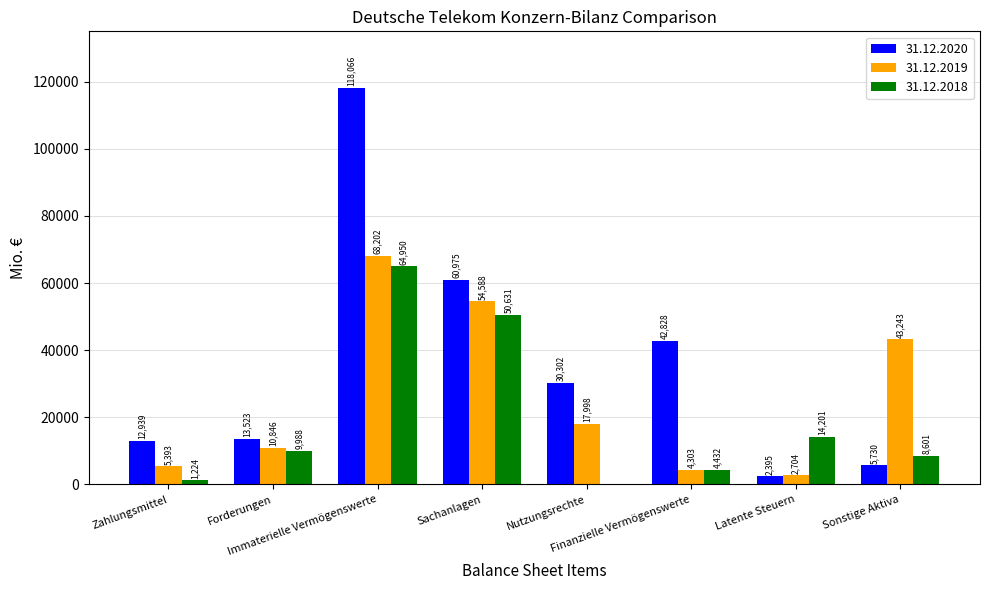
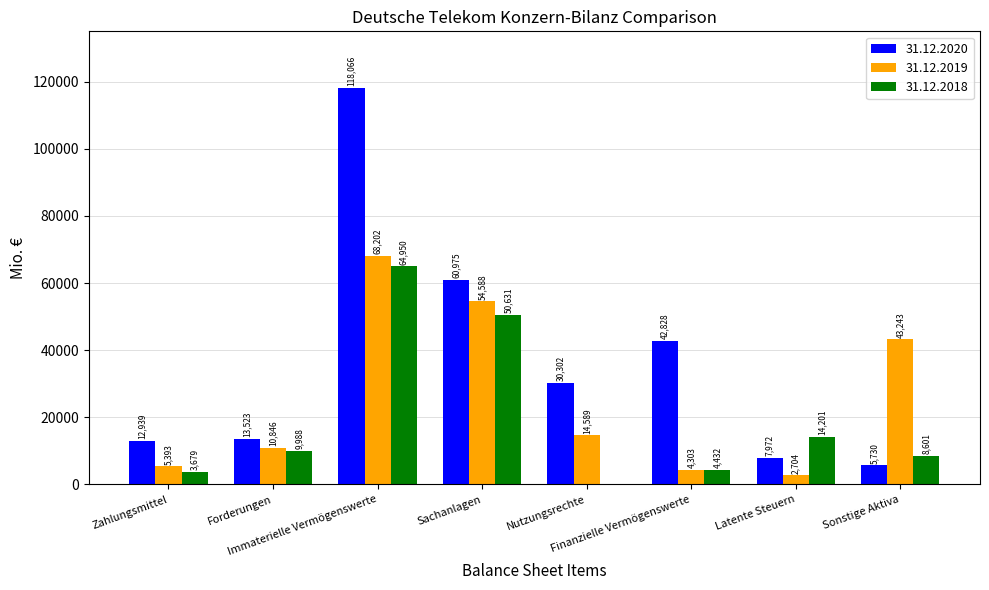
  {
    "31.12.2020": {
      "Zahlungsmittel": "12,939",
      "Forderungen": "13,523",
      "Immaterielle Vermögenswerte": "118,066",
      "Sachanlagen": "60,975",
      "Nutzungsrechte": "30,302",
      "Finanzielle Vermögenswerte": "42,828",
-     "Latente Steuern": "2,395",
+     "Latente Steuern": "7,972",
      "Sonstige Aktiva": "5,730"
    },
    "31.12.2019": {
      "Zahlungsmittel": "5,393",
      "Forderungen": "10,846",
      "Immaterielle Vermögenswerte": "68,202",
      "Sachanlagen": "54,588",
-     "Nutzungsrechte": "17,998",
+     "Nutzungsrechte": "14,589",
      "Finanzielle Vermögenswerte": "4,303",
      "Latente Steuern": "2,704",
      "Sonstige Aktiva": "43,243"
    },
    "31.12.2018": {
-     "Zahlungsmittel": "1,224",
+     "Zahlungsmittel": "3,679",
      "Forderungen": "9,988",
      "Immaterielle Vermögenswerte": "64,950",
      "Sachanlagen": "50,631",
      "Finanzielle Vermögenswerte": "4,432",
      "Latente Steuern": "14,201",
      "Sonstige Aktiva": "8,601"
    }
  }
